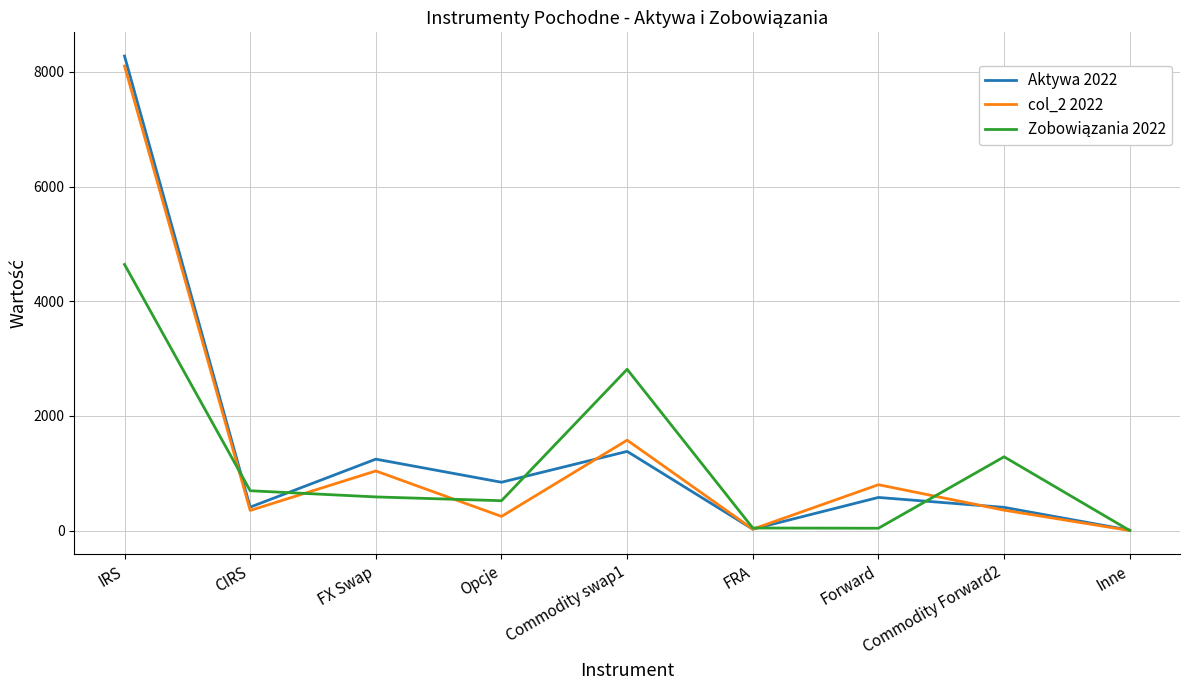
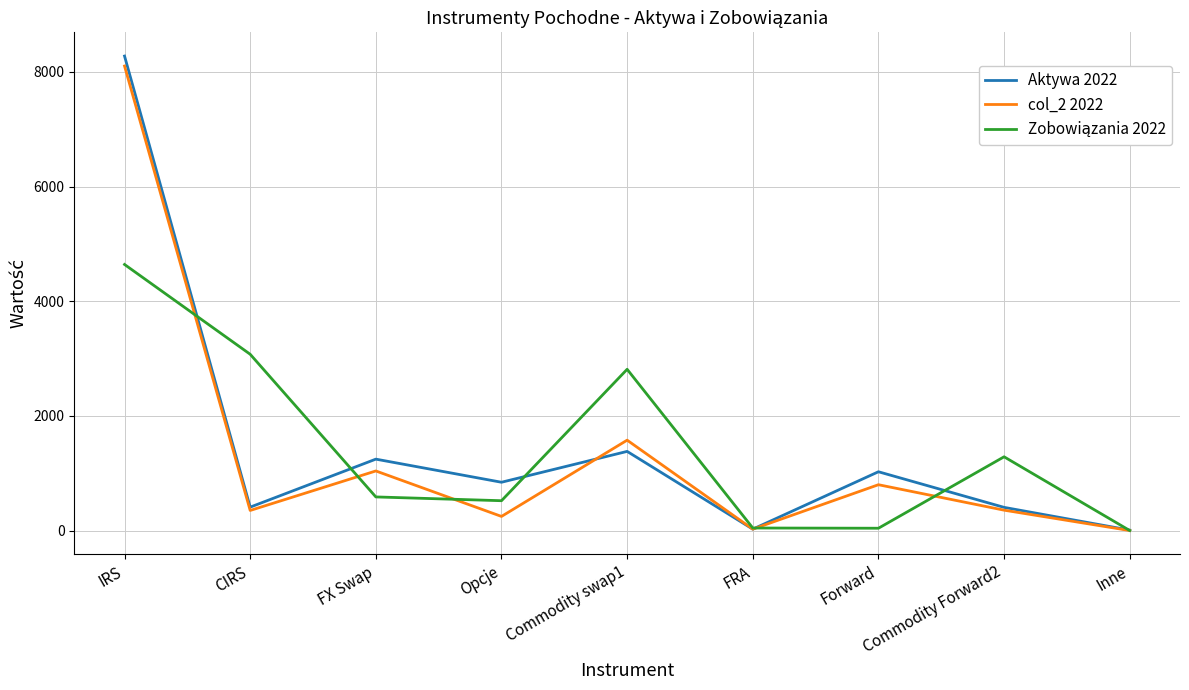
  {
    "Aktywa 2022": {
      "IRS": 8300,
      "CIRS": 400,
      "FX Swap": 1200,
      "Opcje": 800,
      "Commodity swap1": 1400,
-     "Forward": 600,
+     "Forward": 1000,
      "Commodity Forward2": 400
    },
    "col_2 2022": {
      "IRS": 8100,
      "CIRS": 400,
      "FX Swap": 1000,
      "Opcje": 200,
      "Commodity swap1": 1600,
      "Forward": 800,
      "Commodity Forward2": 400
    },
    "Zobowiązania 2022": {
      "IRS": 4600,
-     "CIRS": 700,
+     "CIRS": 3100,
      "FX Swap": 600,
      "Opcje": 500,
      "Commodity swap1": 2800,
      "Forward": 0,
      "Commodity Forward2": 1300
    }
  }
